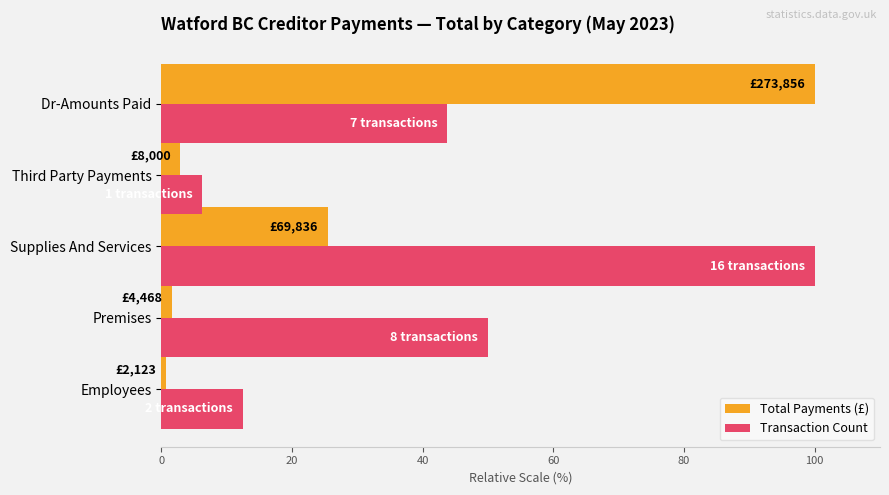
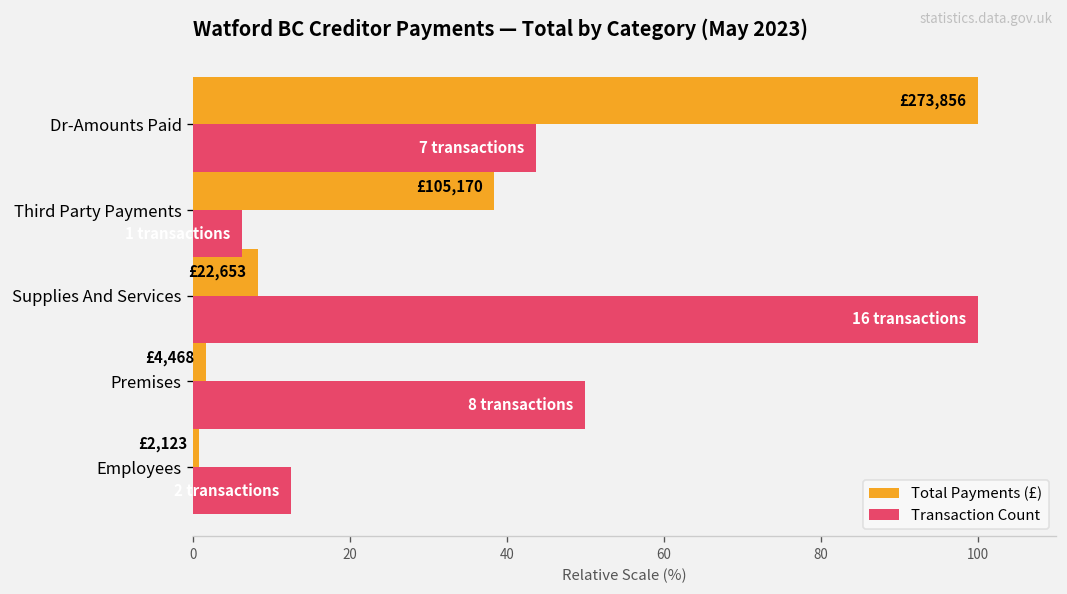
  {
    "Total Payments (£)": {
-     "Third Party Payments": "£8,000",
-     "Supplies And Services": "£69,836"
+     "Third Party Payments": "£105,170",
+     "Supplies And Services": "£22,653"
    },
    "Transaction Count": {
      "Third Party Payments": "6"
    }
  }
